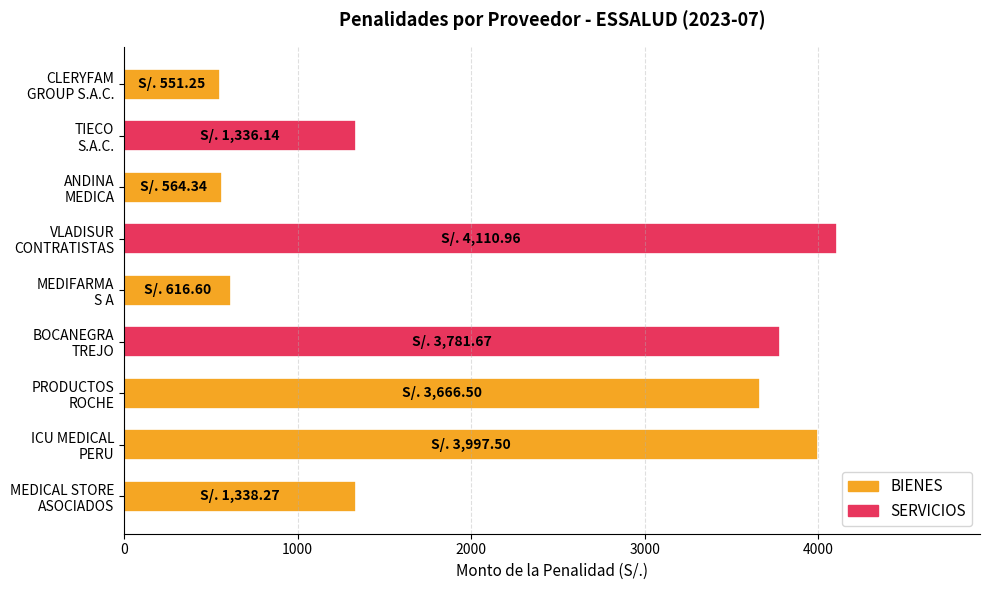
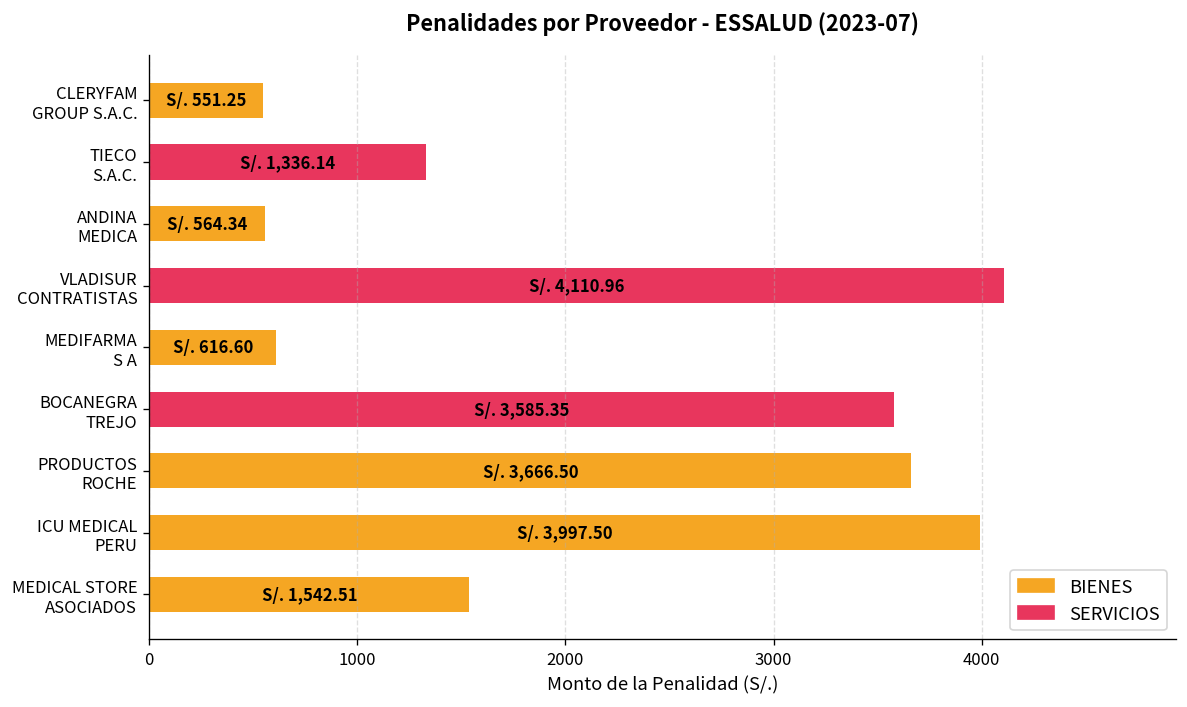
  {
    "CLERYFAM GROUP S.A.C.": "551.25",
    "TIECO S.A.C.": "1,336.14",
    "ANDINA MEDICA": "564.34",
    "VLADISUR CONTRATISTAS": "4,110.96",
    "MEDIFARMA S A": "616.60",
-   "BOCANEGRA TREJO": "3,781.67",
+   "BOCANEGRA TREJO": "3,585.35",
    "PRODUCTOS ROCHE": "3,666.50",
    "ICU MEDICAL PERU": "3,997.50",
-   "MEDICAL STORE ASOCIADOS": "1,338.27"
+   "MEDICAL STORE ASOCIADOS": "1,542.51"
  }
